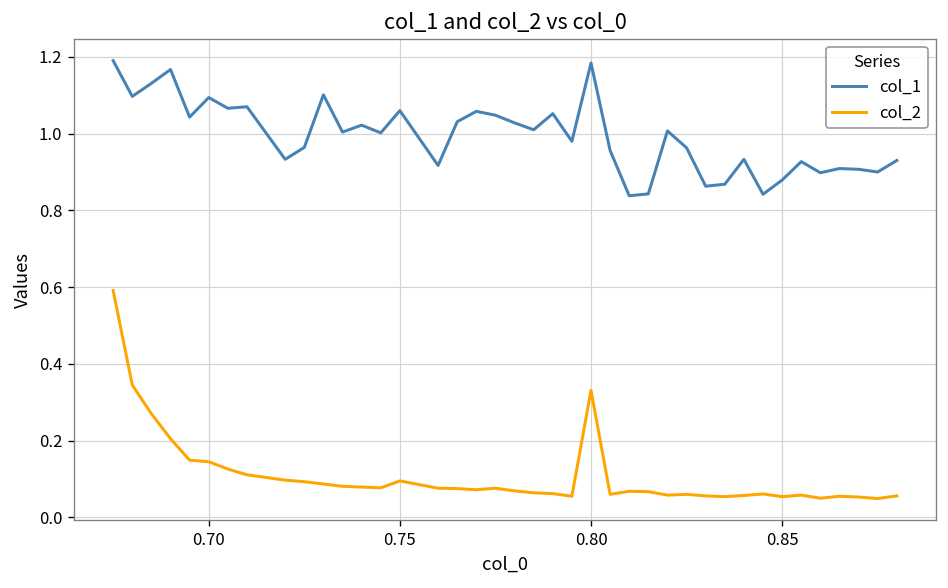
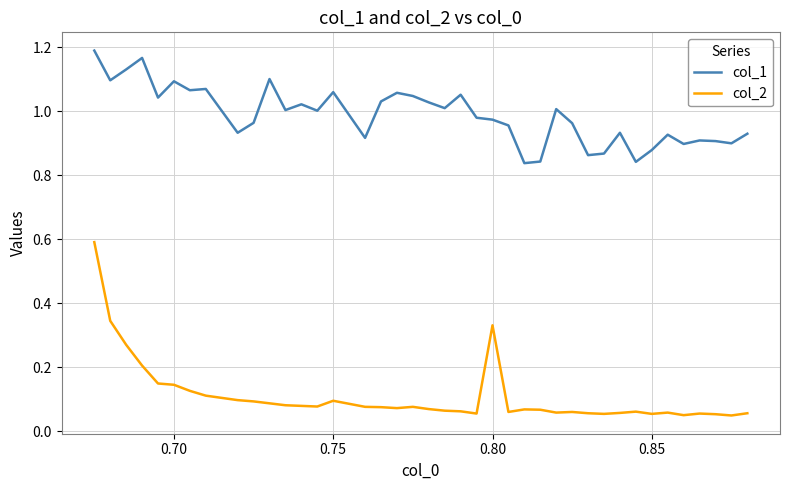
  {
    "col_1": {
      "0.70": 1.09,
      "0.75": 1.06,
-     "0.80": 1.18,
+     "0.80": 0.97,
      "0.85": 0.88
    },
    "col_2": {
      "0.70": 0.15,
      "0.75": 0.10,
      "0.80": 0.33,
      "0.85": 0.05
    }
  }
